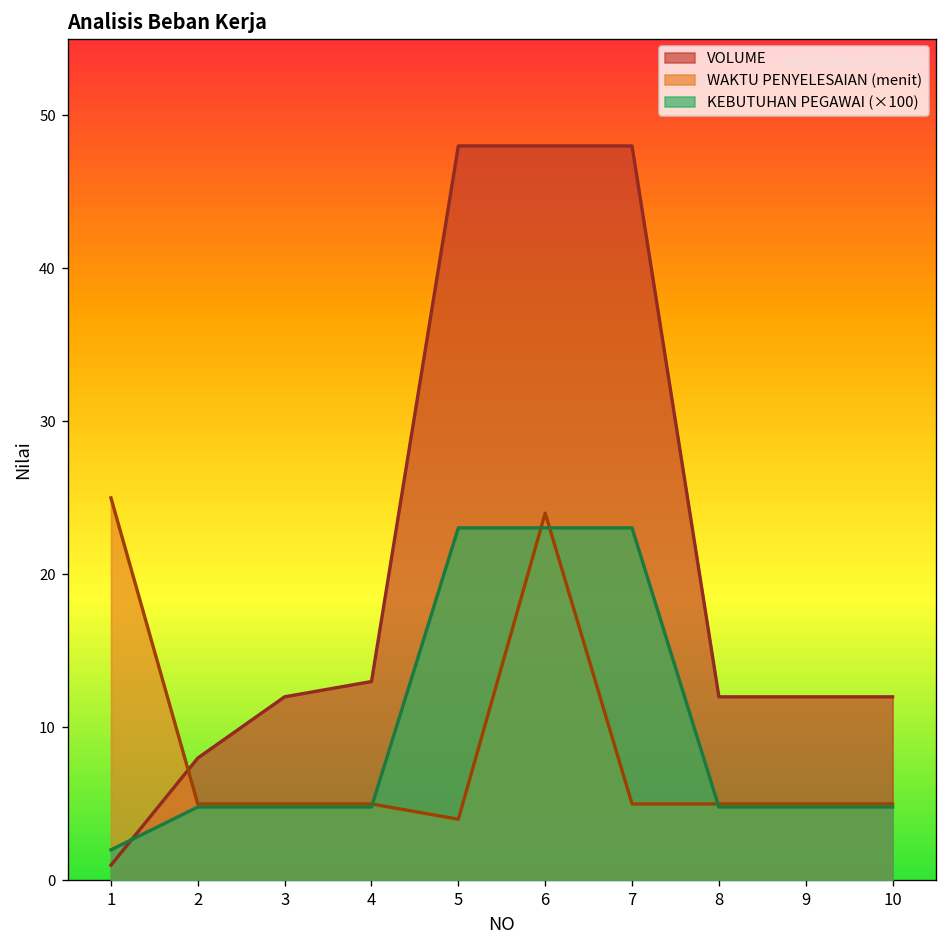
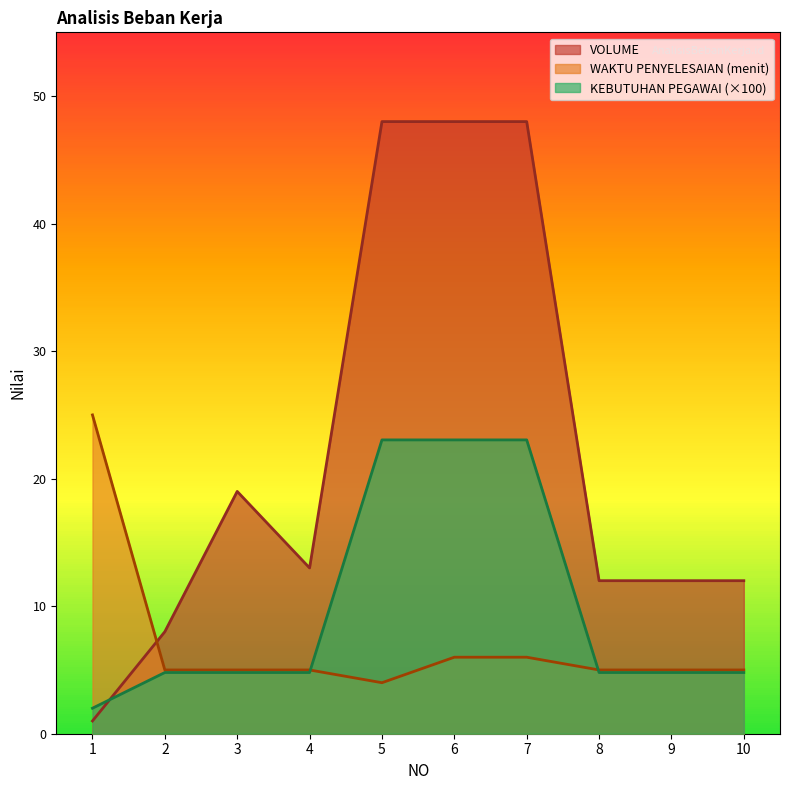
  {
    "VOLUME": {
      "1": 1,
      "2": 8,
-     "3": 12,
+     "3": 19,
      "4": 13,
      "5": 48,
      "6": 48,
      "7": 48,
      "8": 12,
      "9": 12,
      "10": 12
    },
    "WAKTU PENYELESAIAN (menit)": {
      "1": 25,
      "5": 4,
-     "6": 24,
-     "7": 5
+     "6": 6,
+     "7": 6
    },
    "KEBUTUHAN PEGAWAI (×100)": {
      "1": 2,
      "5": 23,
      "6": 23,
      "7": 23
    }
  }
